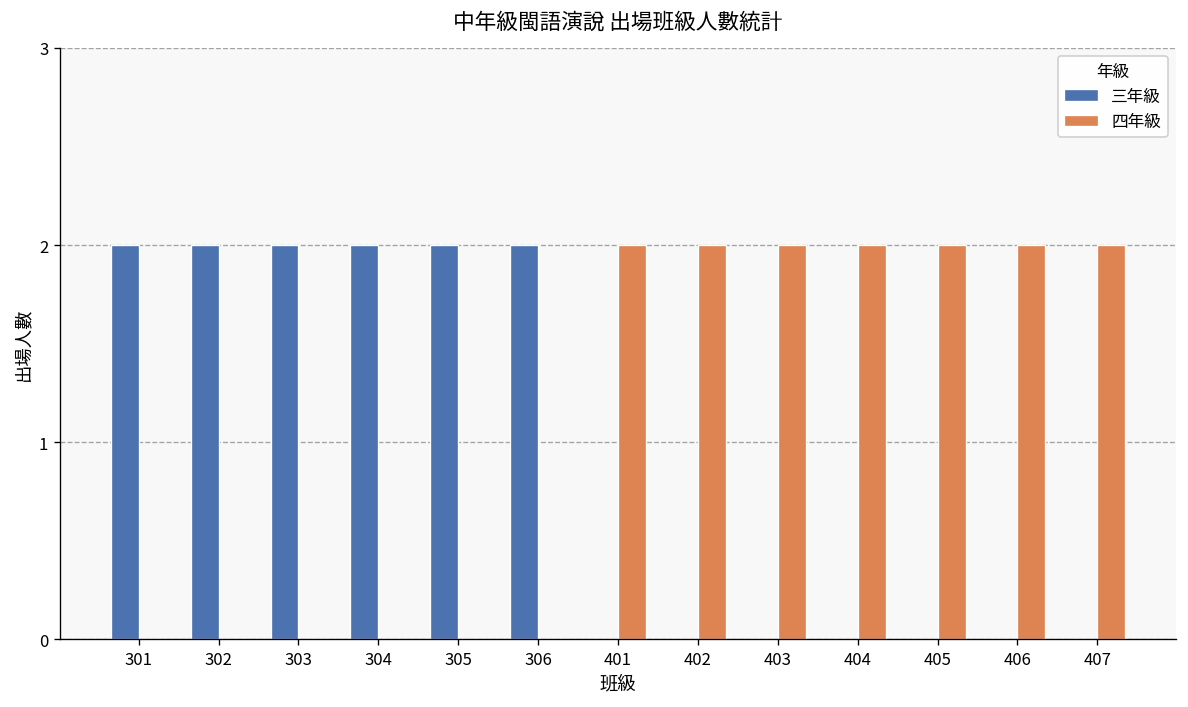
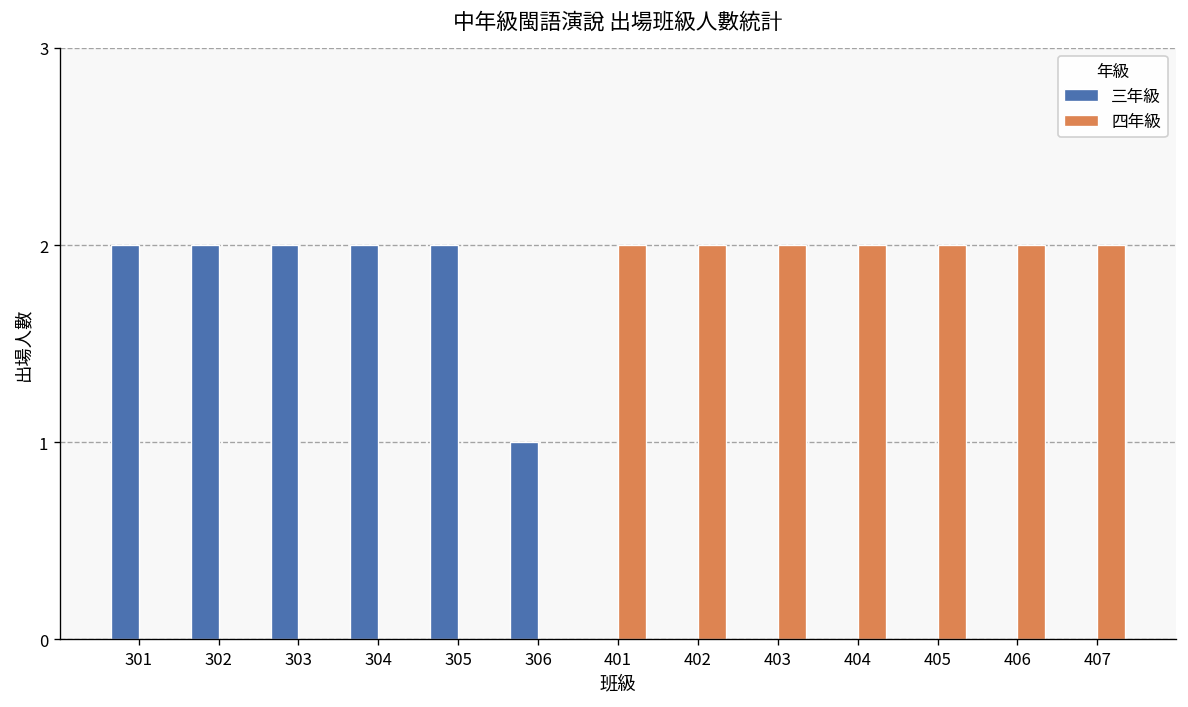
  {
    "三年級": {
      "301": 2,
      "302": 2,
      "303": 2,
      "304": 2,
      "305": 2,
-     "306": 2,
+     "306": 1,
      "401": 0,
      "402": 0,
      "403": 0,
      "404": 0,
      "405": 0,
      "406": 0,
      "407": 0
    },
    "四年級": {
      "301": 0,
      "302": 0,
      "303": 0,
      "304": 0,
      "305": 0,
      "306": 0,
      "401": 2,
      "402": 2,
      "403": 2,
      "404": 2,
      "405": 2,
      "406": 2,
      "407": 2
    }
  }
